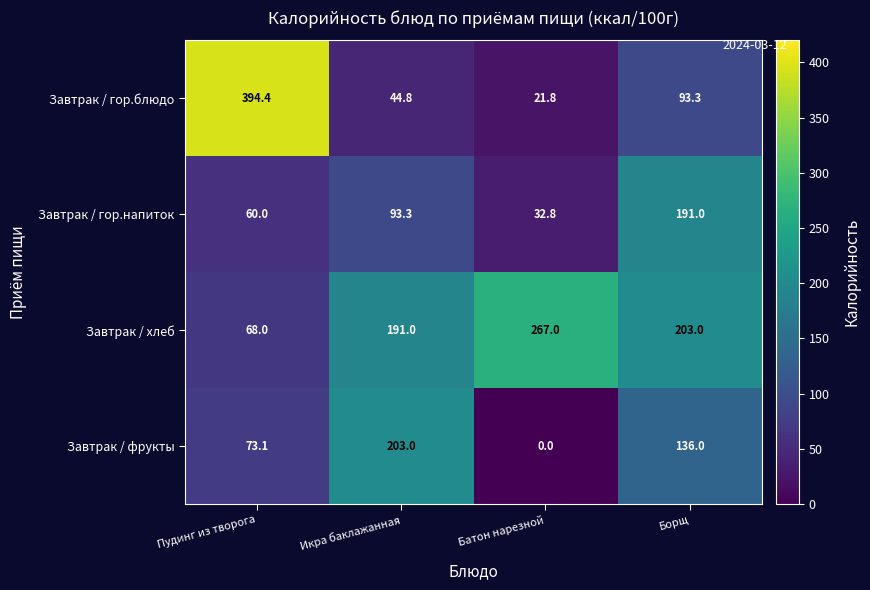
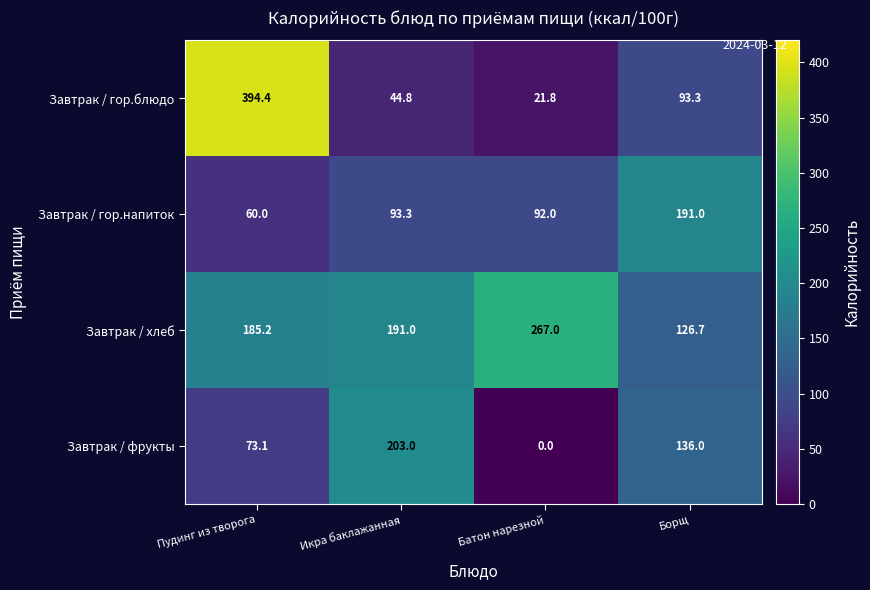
  {
    "Завтрак / гор.блюдо": {
      "Пудинг из творога": 394.4,
      "Икра баклажанная": 44.8,
      "Батон нарезной": 21.8,
      "Борщ": 93.3
    },
    "Завтрак / гор.напиток": {
      "Пудинг из творога": 60.0,
      "Икра баклажанная": 93.3,
-     "Батон нарезной": 32.8,
+     "Батон нарезной": 92.0,
      "Борщ": 191.0
    },
    "Завтрак / хлеб": {
-     "Пудинг из творога": 68.0,
+     "Пудинг из творога": 185.2,
      "Икра баклажанная": 191.0,
      "Батон нарезной": 267.0,
-     "Борщ": 203.0
+     "Борщ": 126.7
    },
    "Завтрак / фрукты": {
      "Пудинг из творога": 73.1,
      "Икра баклажанная": 203.0,
      "Батон нарезной": 0.0,
      "Борщ": 136.0
    }
  }
